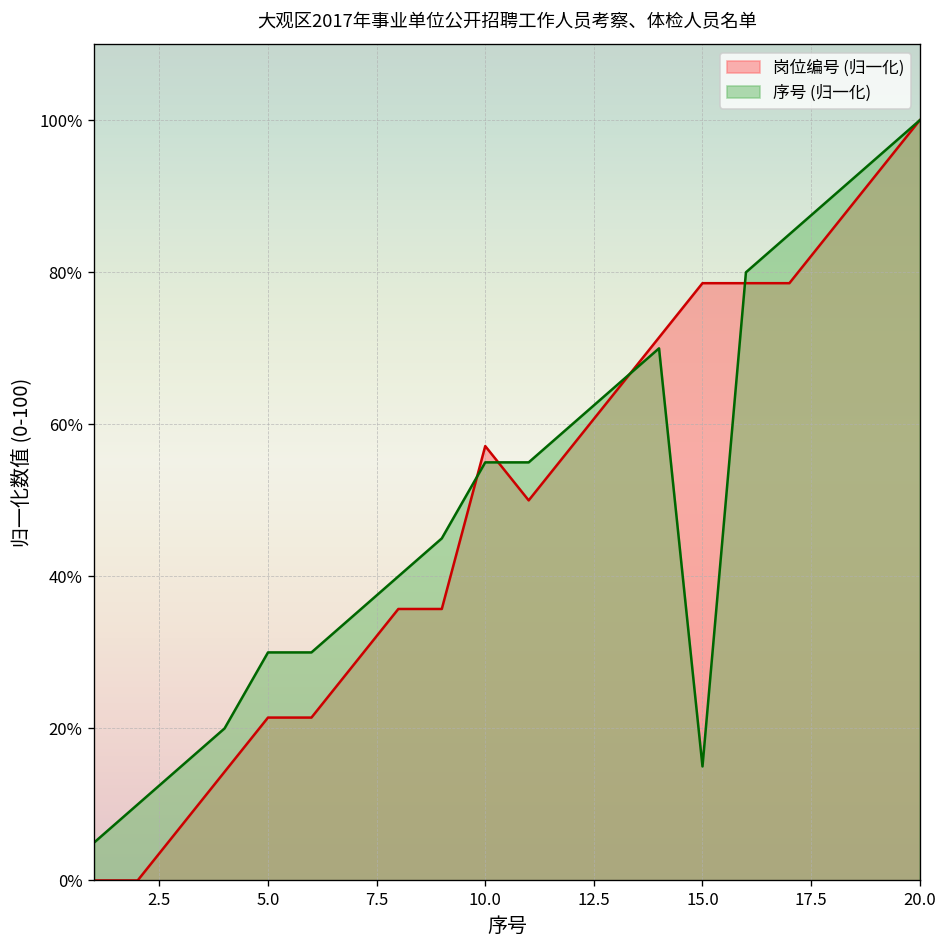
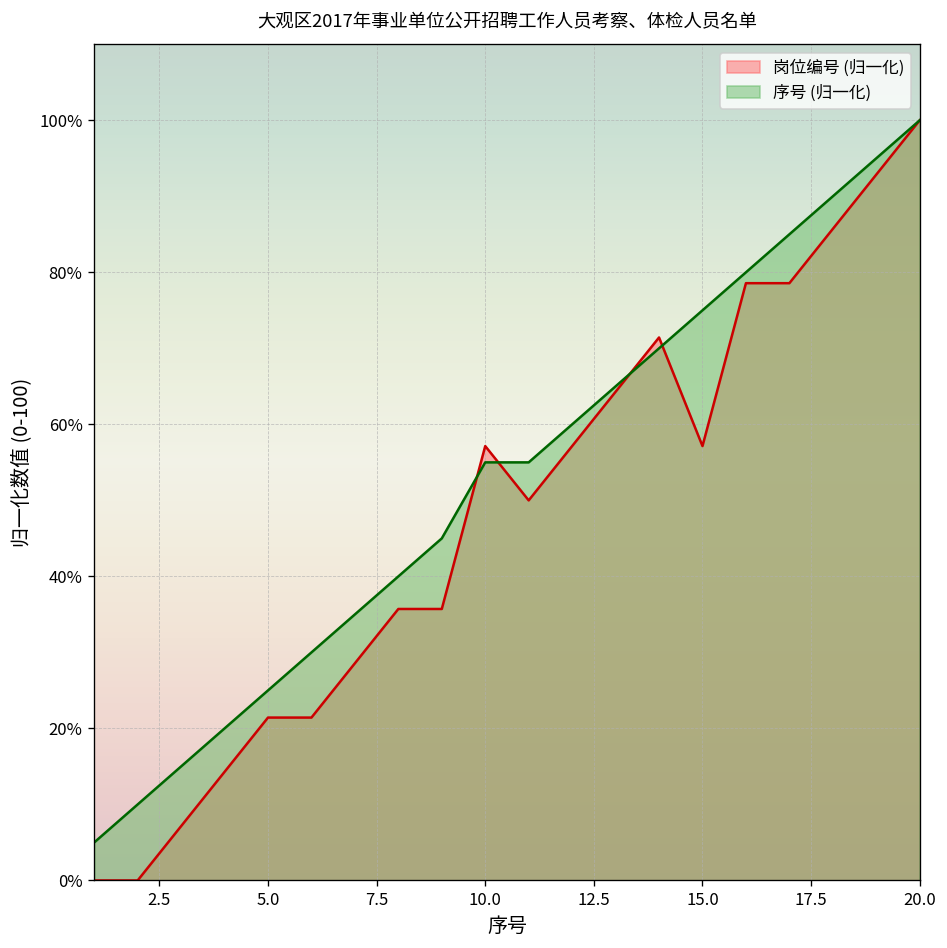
  {
    "岗位编号 (归一化)": {
      "5.0": "21%",
      "10.0": "57%",
-     "15.0": "79%"
+     "15.0": "57%"
    },
    "序号 (归一化)": {
-     "5.0": "30%",
+     "5.0": "25%",
      "10.0": "55%",
-     "15.0": "15%"
+     "15.0": "75%"
    }
  }
